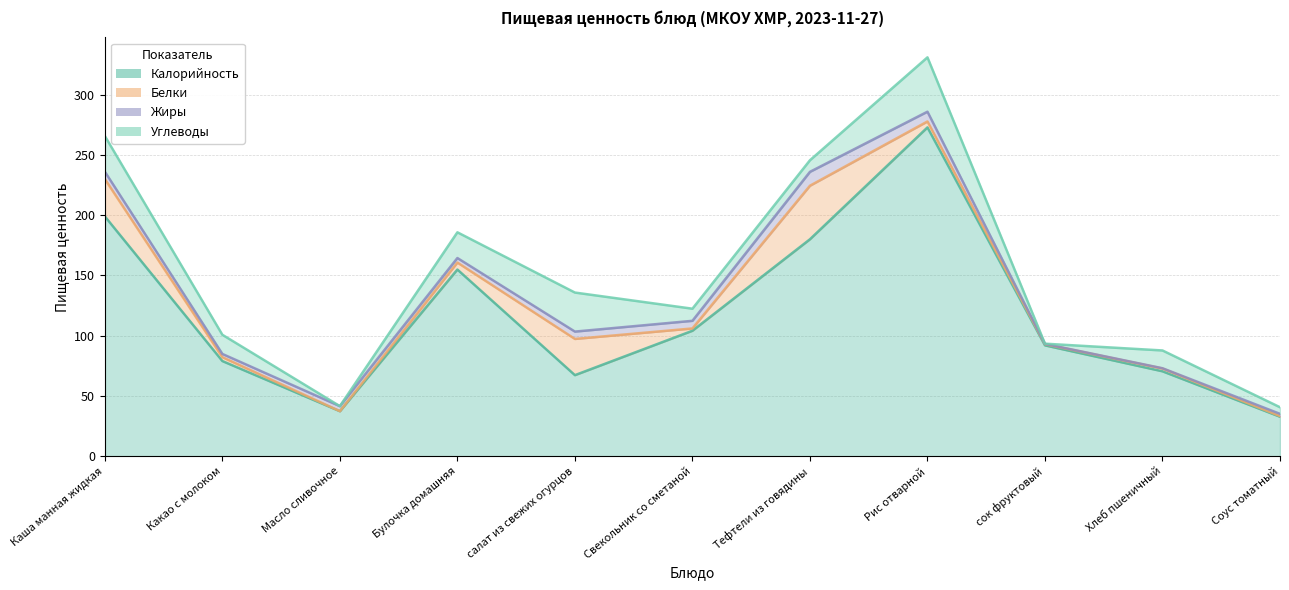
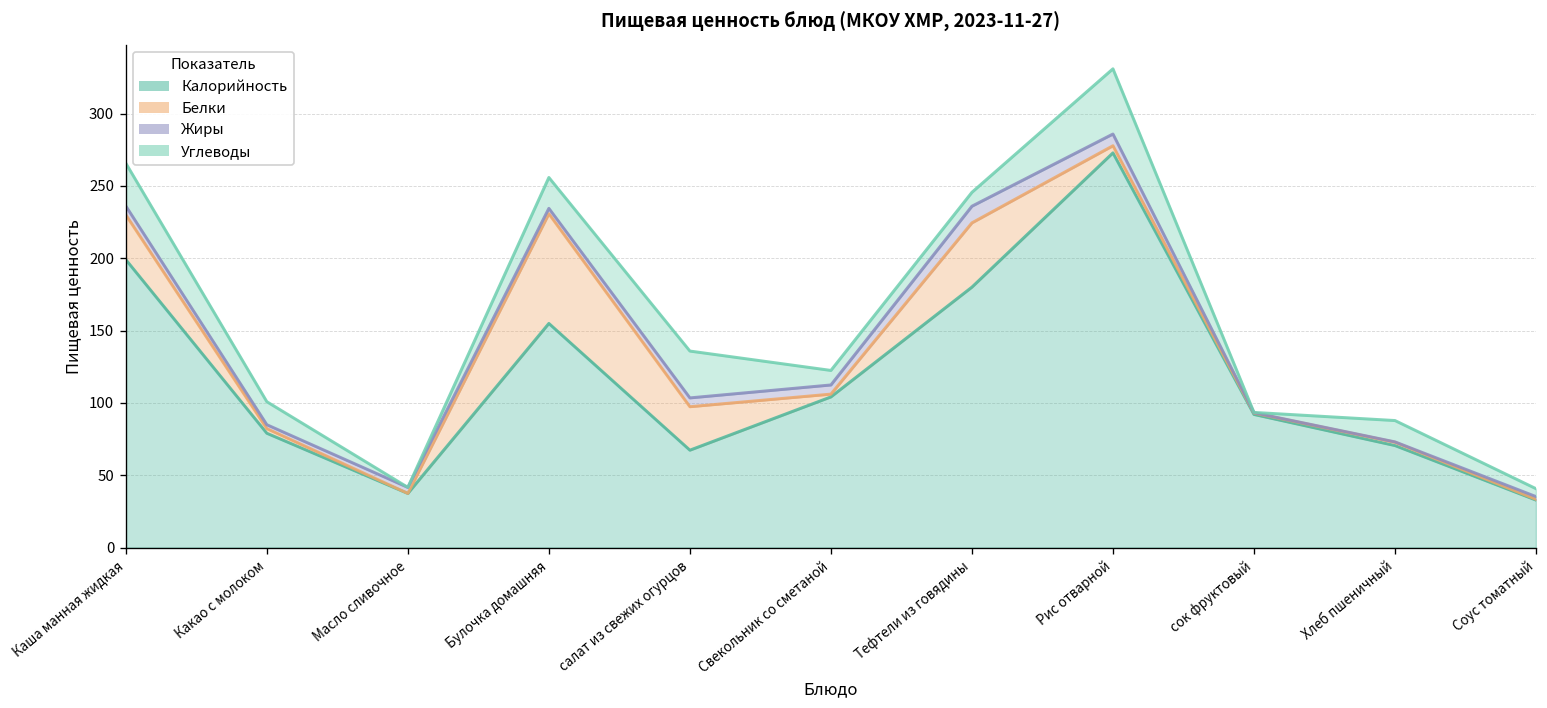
  {
    "Белки": {
      "Каша манная жидкая": 31,
      "Какао с молоком": 3,
-     "Булочка домашняя": 6,
+     "Булочка домашняя": 76,
      "салат из свежих огурцов": 30,
      "Тефтели из говядины": 44,
      "Рис отварной": 5
    }
  }
